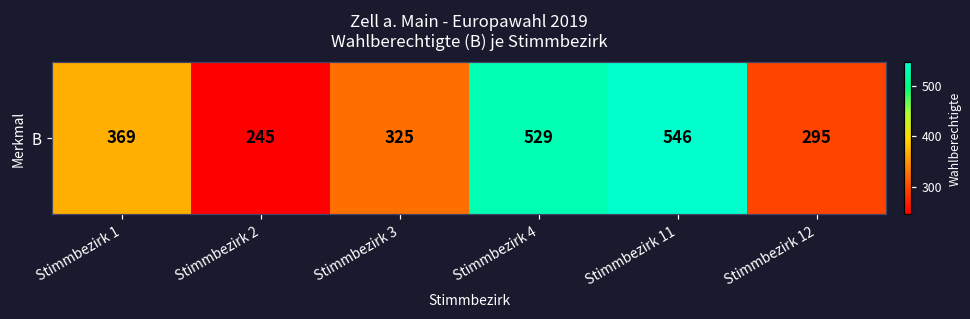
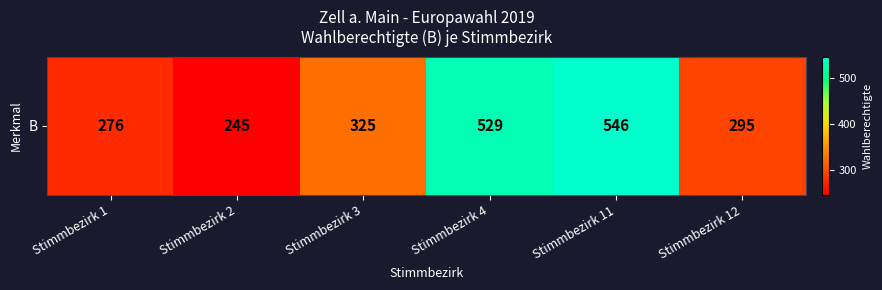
  {
    "B": {
-     "Stimmbezirk 1": 369,
+     "Stimmbezirk 1": 276,
      "Stimmbezirk 2": 245,
      "Stimmbezirk 3": 325,
      "Stimmbezirk 4": 529,
      "Stimmbezirk 11": 546,
      "Stimmbezirk 12": 295
    }
  }
